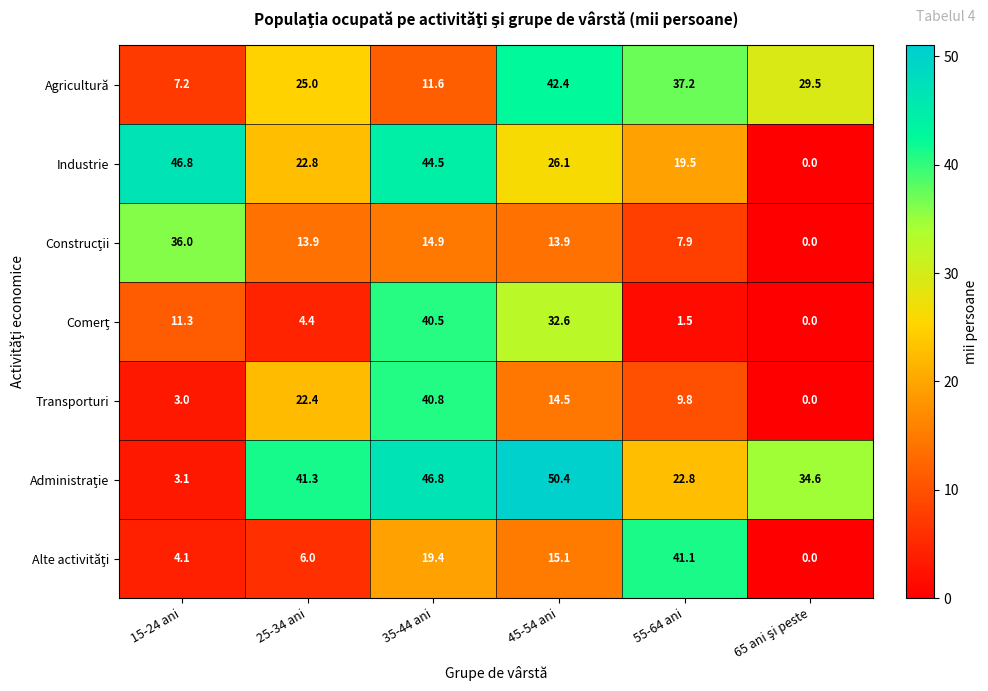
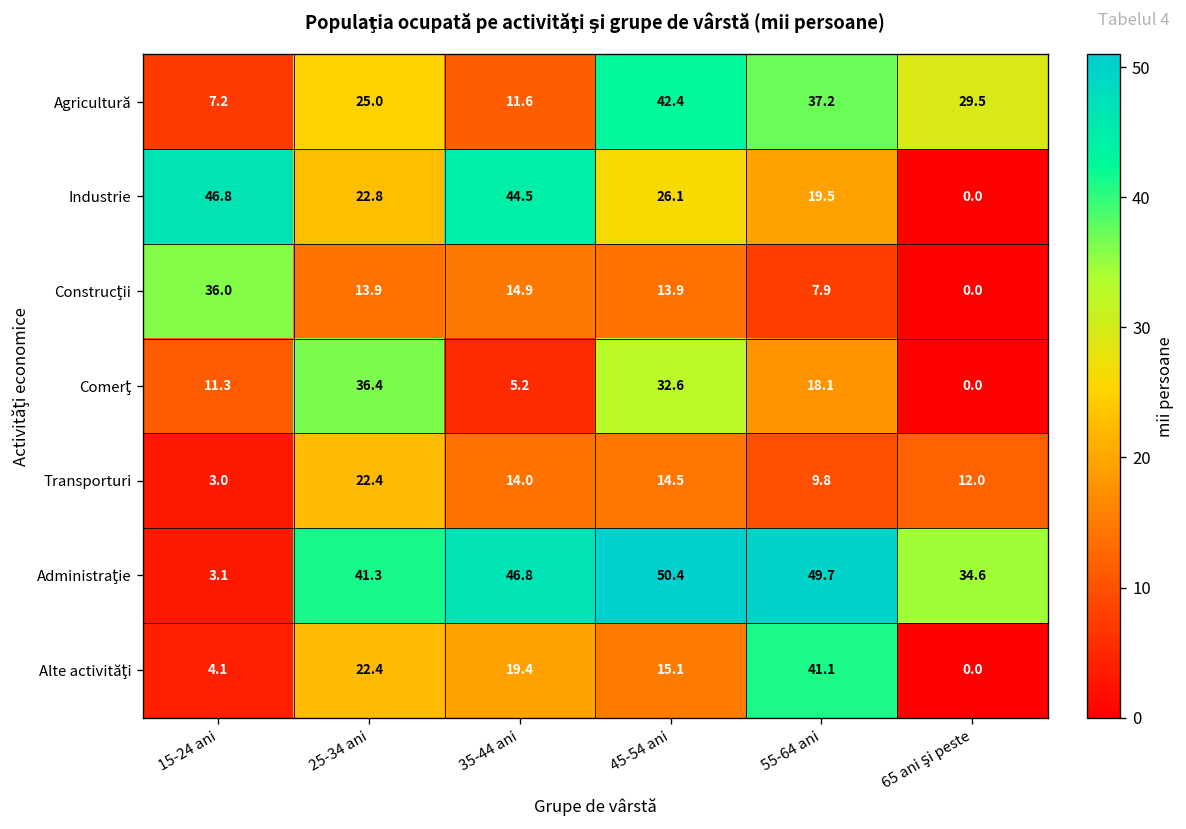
  {
    "Agricultură": {
      "15-24 ani": 7.2,
      "25-34 ani": 25.0,
      "35-44 ani": 11.6,
      "45-54 ani": 42.4,
      "55-64 ani": 37.2,
      "65 ani şi peste": 29.5
    },
    "Industrie": {
      "15-24 ani": 46.8,
      "25-34 ani": 22.8,
      "35-44 ani": 44.5,
      "45-54 ani": 26.1,
      "55-64 ani": 19.5,
      "65 ani şi peste": 0.0
    },
    "Construcţii": {
      "15-24 ani": 36.0,
      "25-34 ani": 13.9,
      "35-44 ani": 14.9,
      "45-54 ani": 13.9,
      "55-64 ani": 7.9,
      "65 ani şi peste": 0.0
    },
    "Comerţ": {
      "15-24 ani": 11.3,
-     "25-34 ani": 4.4,
-     "35-44 ani": 40.5,
+     "25-34 ani": 36.4,
+     "35-44 ani": 5.2,
      "45-54 ani": 32.6,
-     "55-64 ani": 1.5,
+     "55-64 ani": 18.1,
      "65 ani şi peste": 0.0
    },
    "Transporturi": {
      "15-24 ani": 3.0,
      "25-34 ani": 22.4,
-     "35-44 ani": 40.8,
+     "35-44 ani": 14.0,
      "45-54 ani": 14.5,
      "55-64 ani": 9.8,
-     "65 ani şi peste": 0.0
+     "65 ani şi peste": 12.0
    },
    "Administraţie": {
      "15-24 ani": 3.1,
      "25-34 ani": 41.3,
      "35-44 ani": 46.8,
      "45-54 ani": 50.4,
-     "55-64 ani": 22.8,
+     "55-64 ani": 49.7,
      "65 ani şi peste": 34.6
    },
    "Alte activităţi": {
      "15-24 ani": 4.1,
-     "25-34 ani": 6.0,
+     "25-34 ani": 22.4,
      "35-44 ani": 19.4,
      "45-54 ani": 15.1,
      "55-64 ani": 41.1,
      "65 ani şi peste": 0.0
    }
  }
